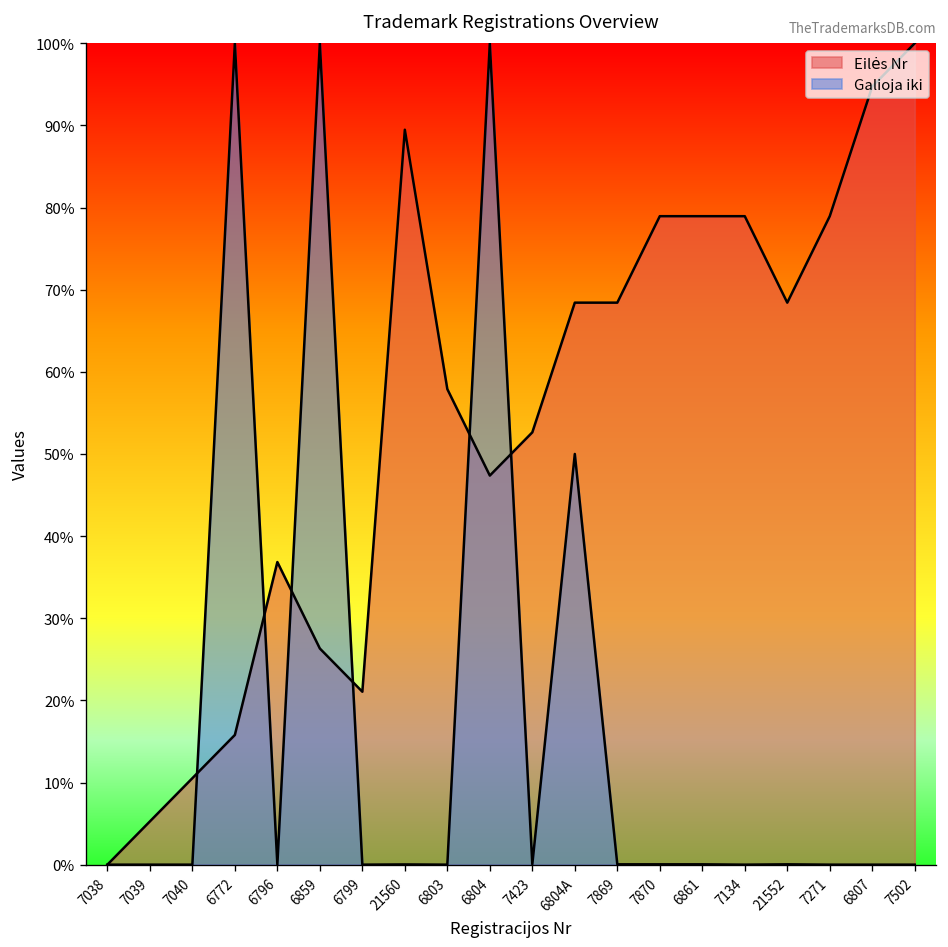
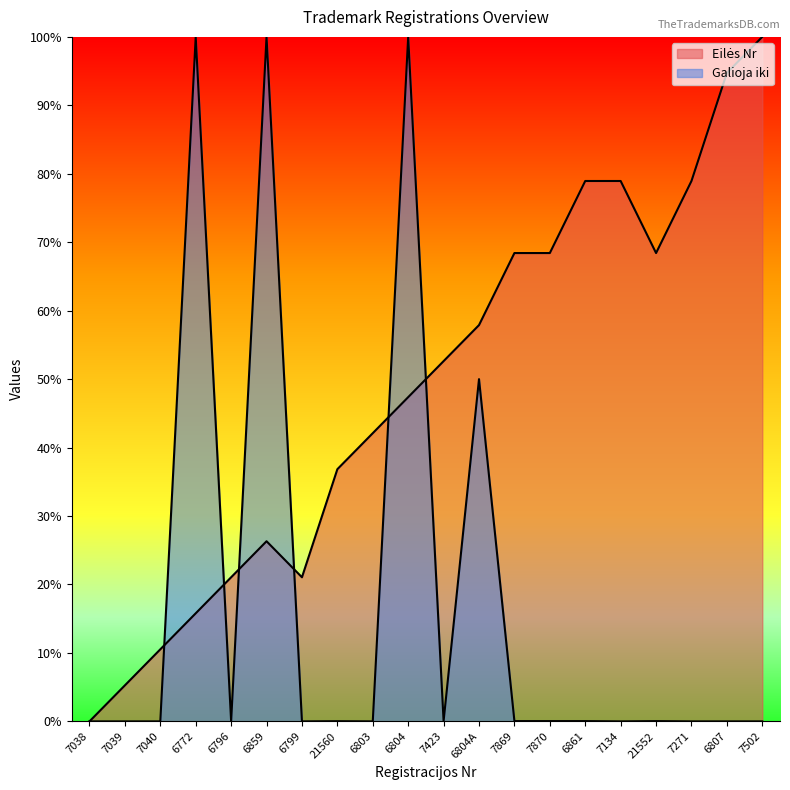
  {
    "Eilės Nr": {
      "7039": "5%",
      "7040": "11%",
      "6772": "16%",
-     "6796": "37%",
+     "6796": "21%",
      "6859": "26%",
      "6799": "21%",
-     "21560": "89%",
-     "6803": "58%",
+     "21560": "37%",
+     "6803": "42%",
      "6804": "47%",
      "7423": "53%",
-     "6804A": "68%",
+     "6804A": "58%",
      "7869": "68%",
-     "7870": "79%",
+     "7870": "68%",
      "6861": "79%",
      "7134": "79%",
      "21552": "68%",
      "7271": "79%",
      "7502": "100%"
    },
    "Galioja iki": {
      "7039": "0%",
      "7040": "0%",
      "6772": "100%",
      "6796": "0%",
      "6859": "100%",
      "6799": "0%",
      "21560": "0%",
      "6803": "0%",
      "6804": "100%",
      "7423": "0%",
      "6804A": "50%",
      "7869": "0%",
      "7870": "0%",
      "6861": "0%",
      "7134": "0%",
      "21552": "0%",
      "7271": "0%",
      "6807": "0%",
      "7502": "0%"
    }
  }
